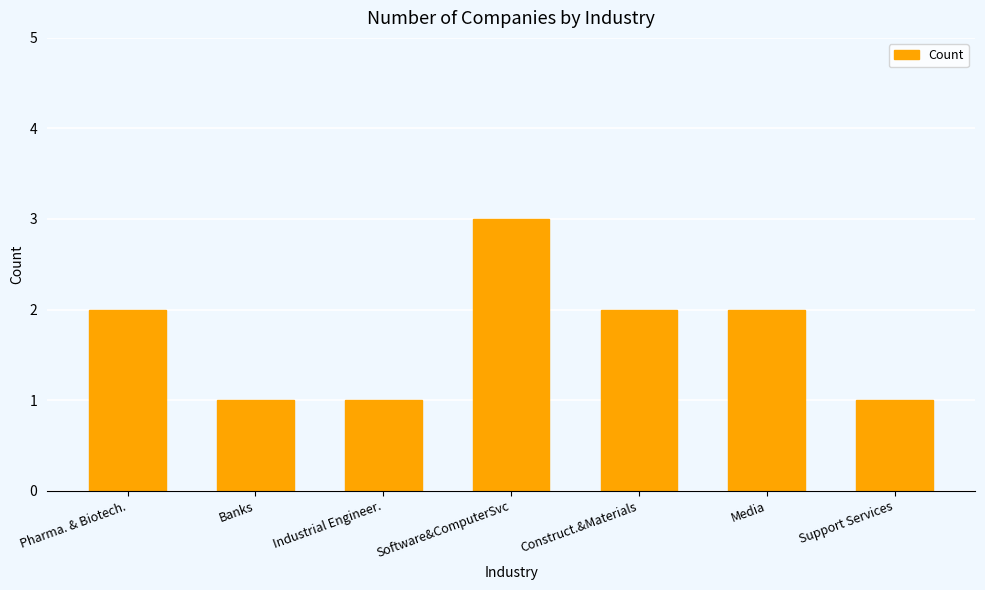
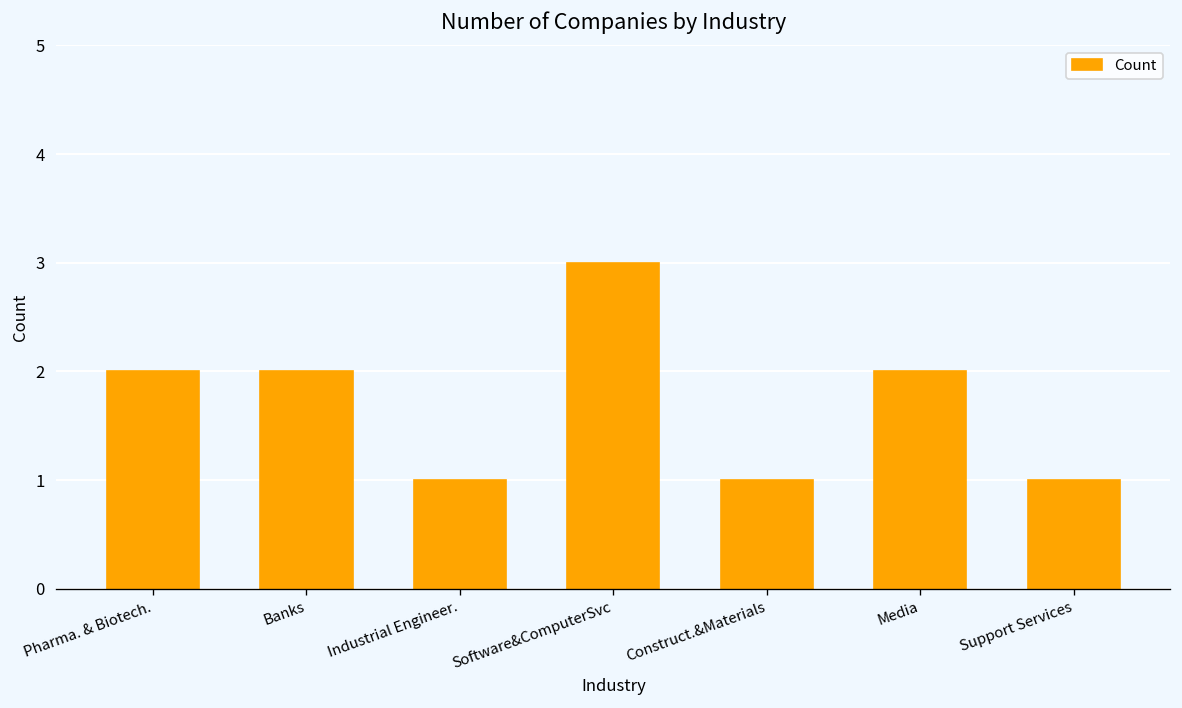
  {
    "Pharma. & Biotech.": 2,
-   "Banks": 1,
+   "Banks": 2,
    "Industrial Engineer.": 1,
    "Software&ComputerSvc": 3,
-   "Construct.&Materials": 2,
+   "Construct.&Materials": 1,
    "Media": 2,
    "Support Services": 1
  }
